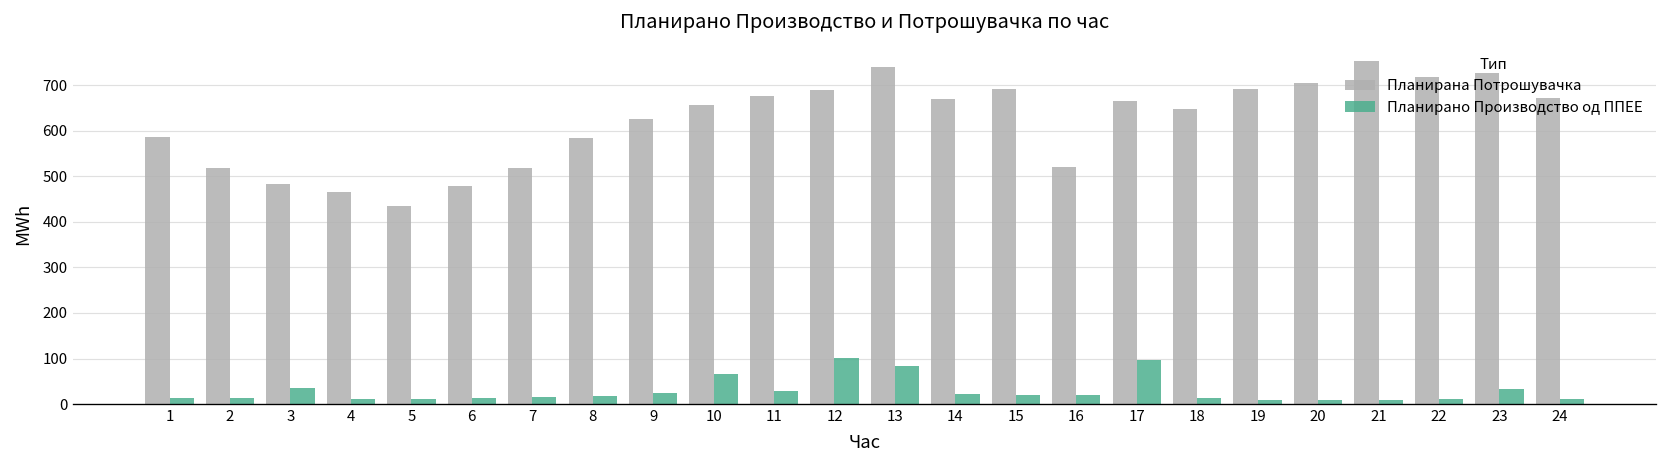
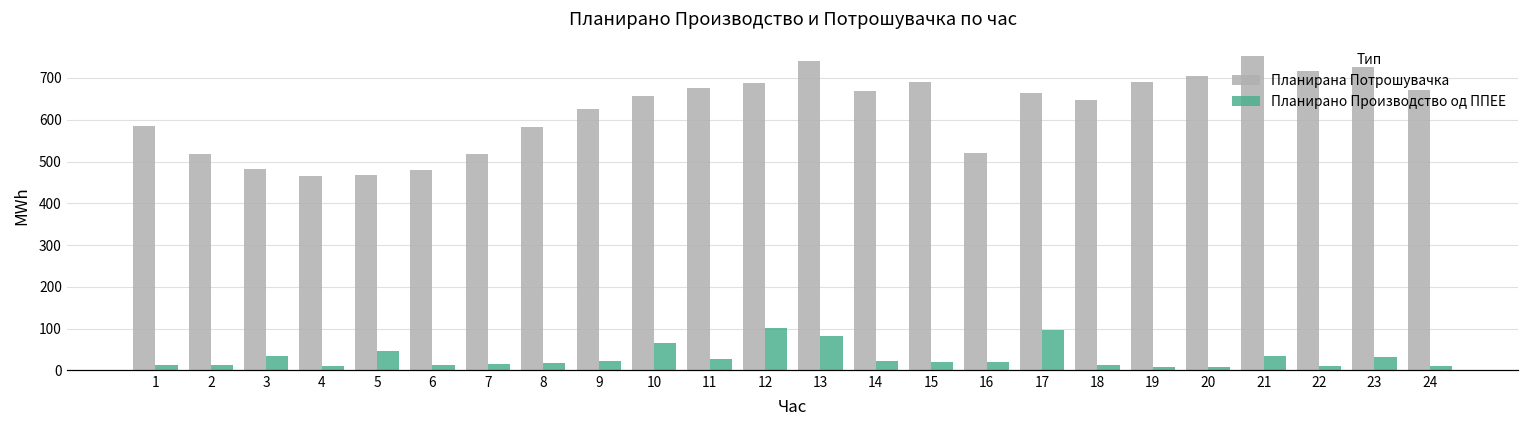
  {
    "Планирана Потрошувачка": {
      "1": 590,
      "2": 520,
      "3": 480,
      "4": 470,
-     "5": 430,
+     "5": 470,
      "6": 480,
      "7": 520,
      "8": 580,
      "9": 620,
      "10": 660,
      "11": 680,
      "12": 690,
      "13": 740,
      "14": 670,
      "15": 690,
      "16": 520,
      "17": 670,
      "18": 650,
      "19": 690,
      "20": 700,
      "21": 750,
      "22": 720,
      "23": 730,
      "24": 670
    },
    "Планирано Производство од ППЕЕ": {
      "1": 10,
      "2": 10,
      "3": 30,
      "4": 10,
-     "5": 10,
+     "5": 50,
      "6": 10,
      "7": 10,
      "8": 20,
      "9": 20,
      "10": 70,
      "11": 30,
      "12": 100,
      "13": 80,
      "14": 20,
      "15": 20,
      "16": 20,
      "17": 100,
      "18": 10,
      "19": 10,
      "20": 10,
-     "21": 10,
+     "21": 30,
      "22": 10,
      "23": 30,
      "24": 10
    }
  }
